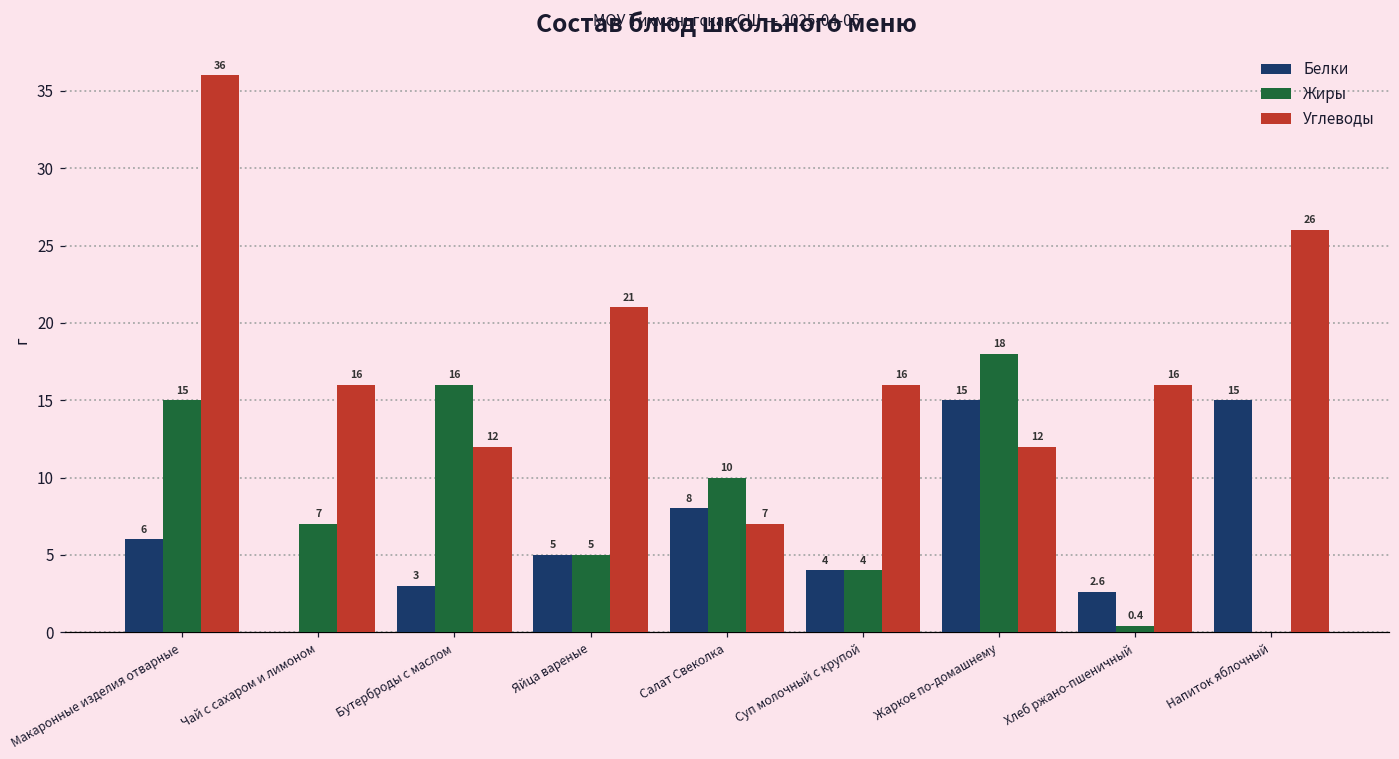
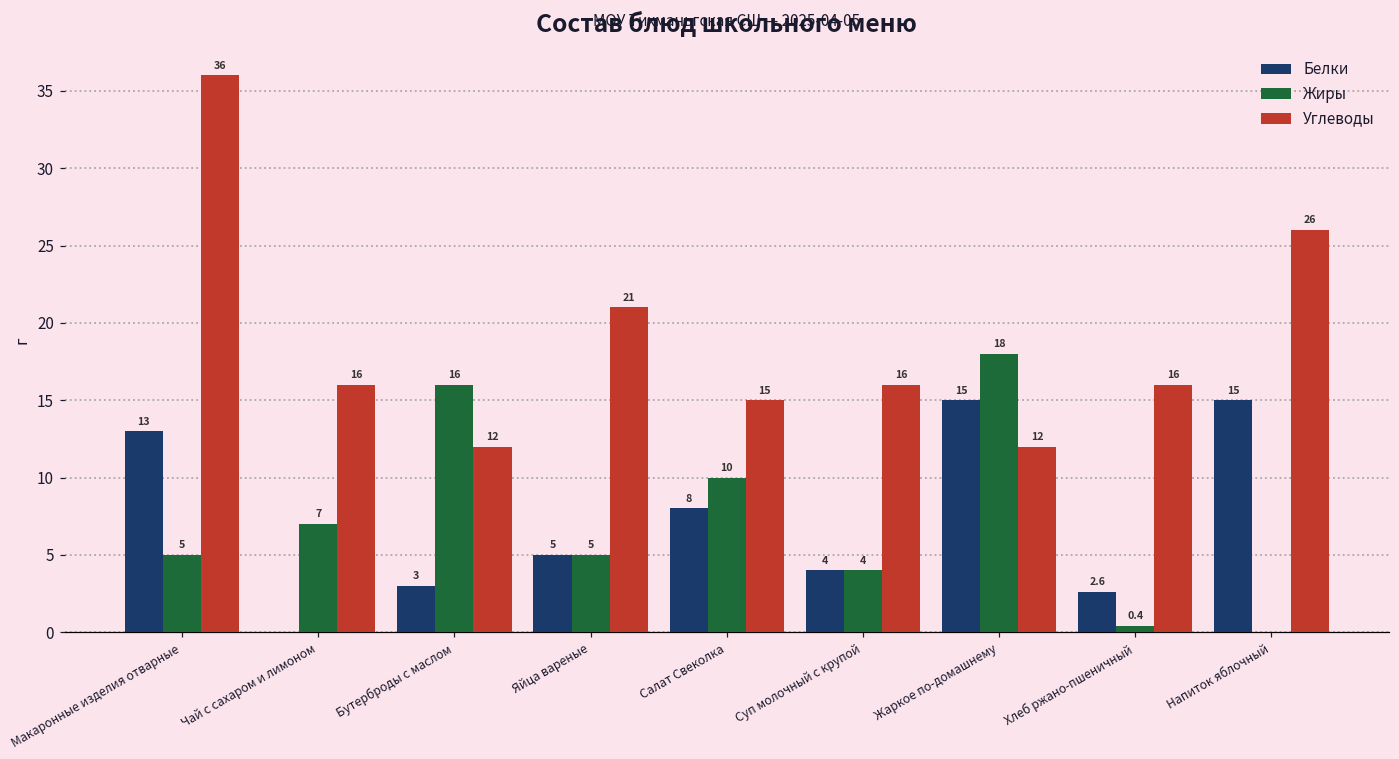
  {
    "Белки": {
-     "Макаронные изделия отварные": 6,
+     "Макаронные изделия отварные": 13,
      "Бутерброды с маслом": 3,
      "Яйца вареные": 5,
      "Салат Свеколка": 8,
      "Суп молочный с крупой": 4,
      "Жаркое по-домашнему": 15,
      "Хлеб ржано-пшеничный": 2.6,
      "Напиток яблочный": 15
    },
    "Жиры": {
-     "Макаронные изделия отварные": 15,
+     "Макаронные изделия отварные": 5,
      "Чай с сахаром и лимоном": 7,
      "Бутерброды с маслом": 16,
      "Яйца вареные": 5,
      "Салат Свеколка": 10,
      "Суп молочный с крупой": 4,
      "Жаркое по-домашнему": 18,
      "Хлеб ржано-пшеничный": 0.4
    },
    "Углеводы": {
      "Макаронные изделия отварные": 36,
      "Чай с сахаром и лимоном": 16,
      "Бутерброды с маслом": 12,
      "Яйца вареные": 21,
-     "Салат Свеколка": 7,
+     "Салат Свеколка": 15,
      "Суп молочный с крупой": 16,
      "Жаркое по-домашнему": 12,
      "Хлеб ржано-пшеничный": 16,
      "Напиток яблочный": 26
    }
  }
